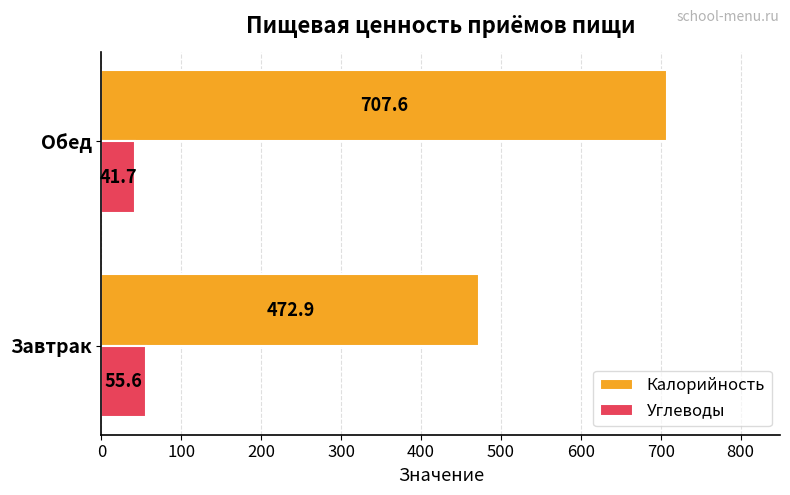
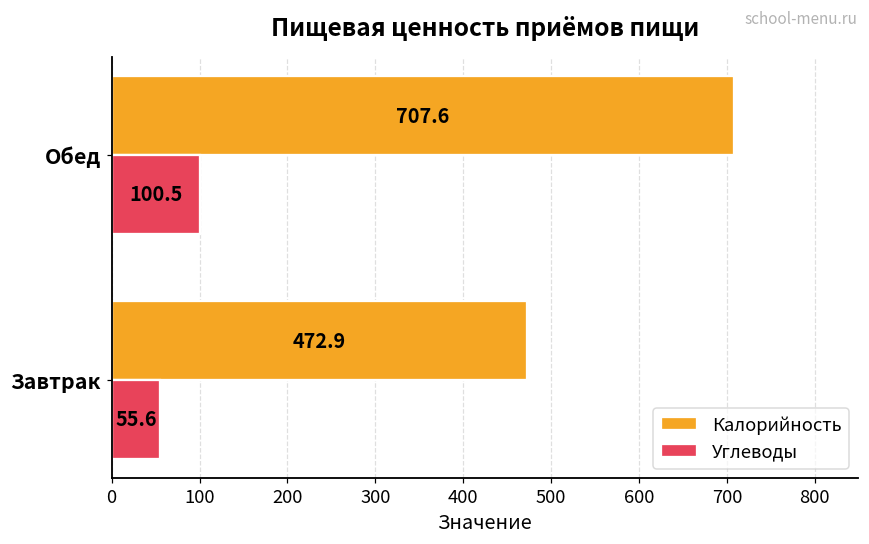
  {
    "Калорийность": {
      "Обед": 707.6,
      "Завтрак": 472.9
    },
    "Углеводы": {
-     "Обед": 41.7,
+     "Обед": 100.5,
      "Завтрак": 55.6
    }
  }
